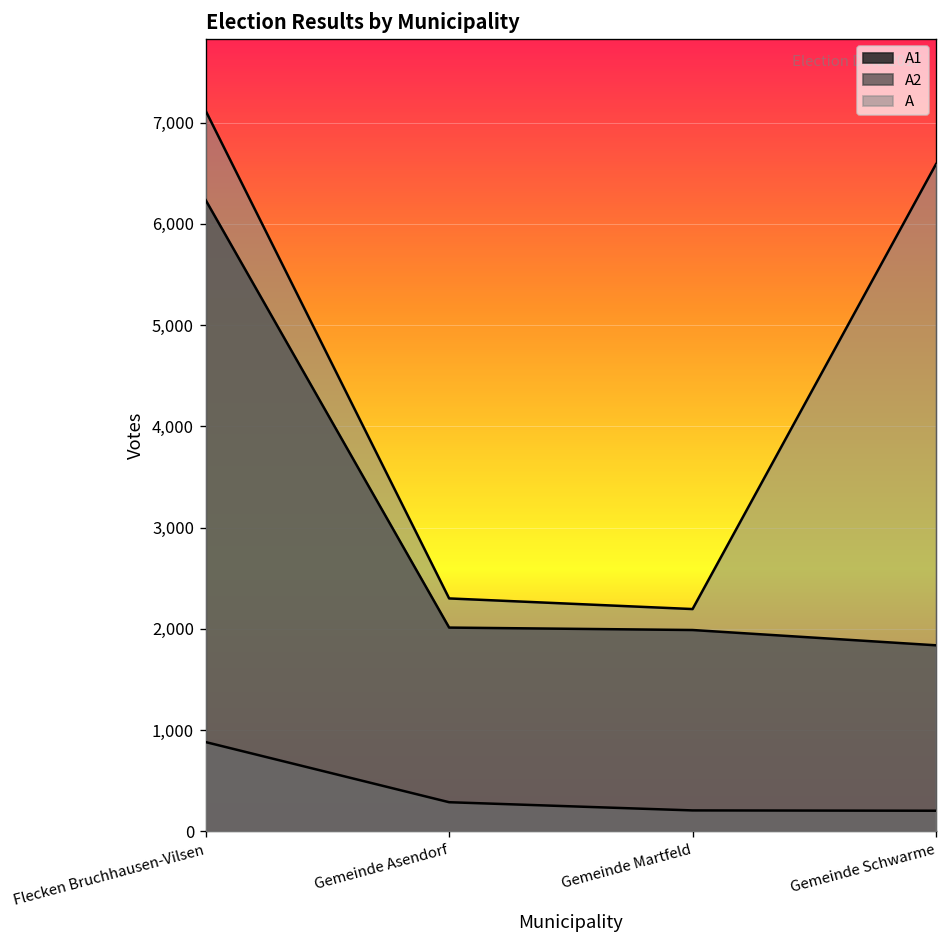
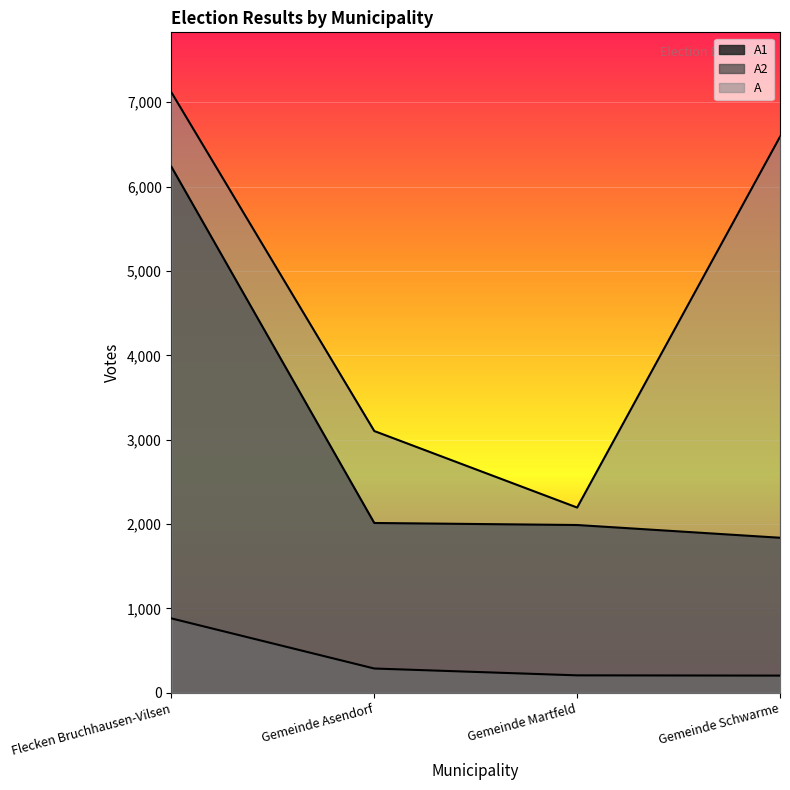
  {
    "A": {
      "Flecken Bruchhausen-Vilsen": "7,100",
-     "Gemeinde Asendorf": "2,300",
+     "Gemeinde Asendorf": "3,100",
      "Gemeinde Martfeld": "2,200",
      "Gemeinde Schwarme": "6,600"
    }
  }
